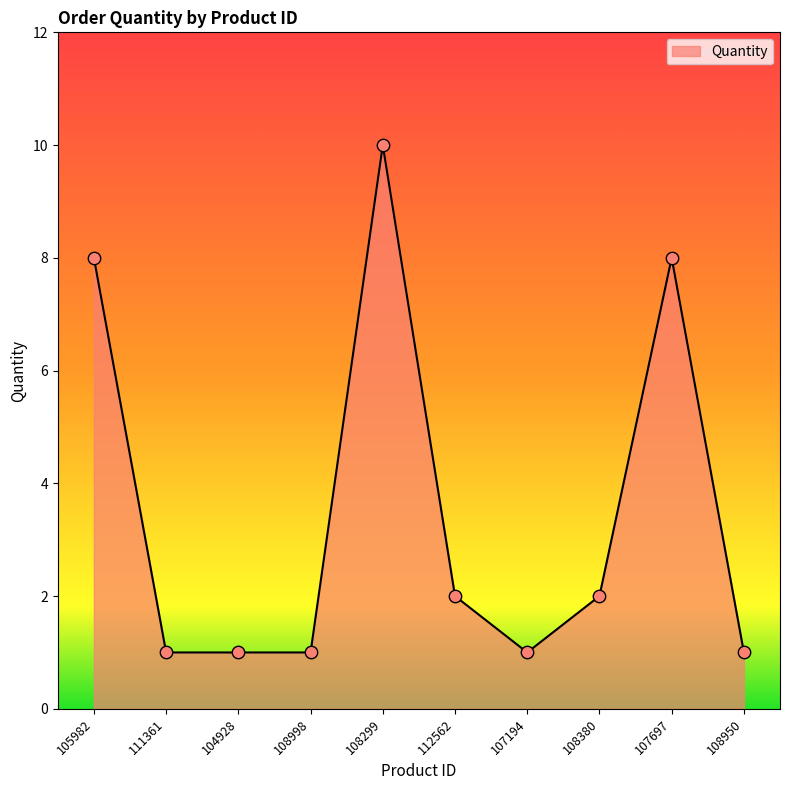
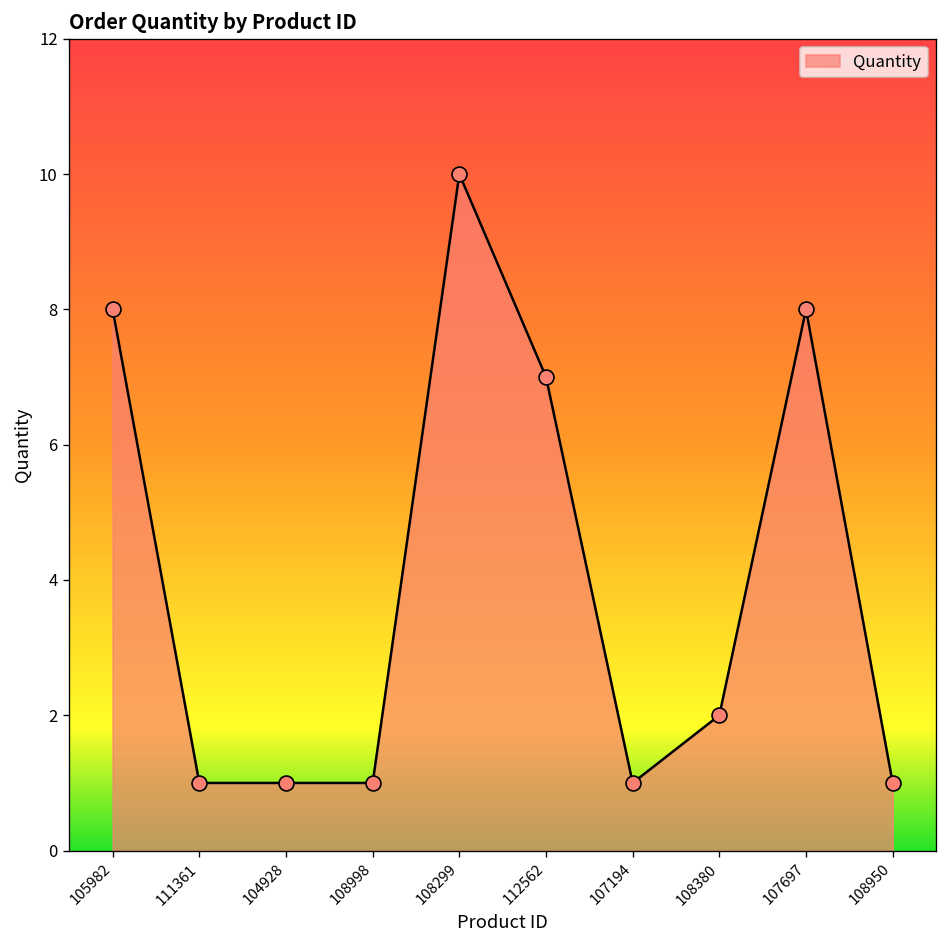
  {
    "105982": 8,
    "111361": 1,
    "104928": 1,
    "108998": 1,
    "108299": 10,
-   "112562": 2,
+   "112562": 7,
    "107194": 1,
    "108380": 2,
    "107697": 8,
    "108950": 1
  }
